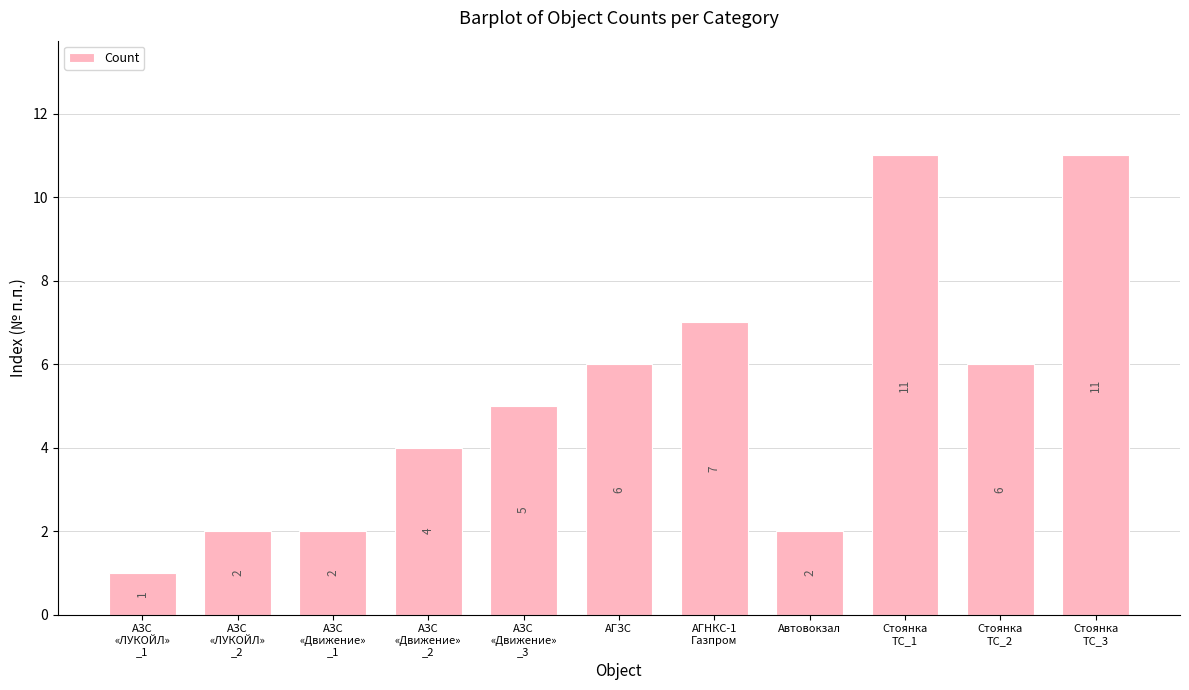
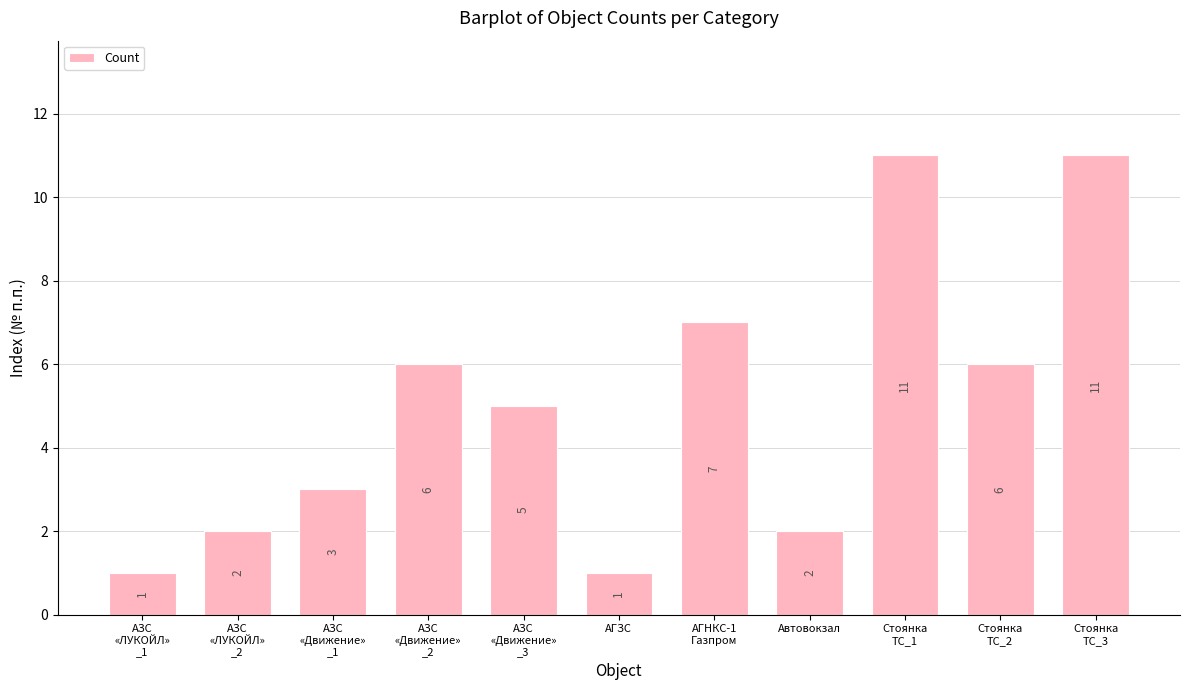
  {
    "АЗС «ЛУКОЙЛ» _1": 1,
    "АЗС «ЛУКОЙЛ» _2": 2,
-   "АЗС «Движение» _1": 2,
-   "АЗС «Движение» _2": 4,
+   "АЗС «Движение» _1": 3,
+   "АЗС «Движение» _2": 6,
    "АЗС «Движение» _3": 5,
-   "АГЗС": 6,
+   "АГЗС": 1,
    "АГНКС-1 Газпром": 7,
    "Автовокзал": 2,
    "Стоянка ТС_1": 11,
    "Стоянка ТС_2": 6,
    "Стоянка ТС_3": 11
  }
